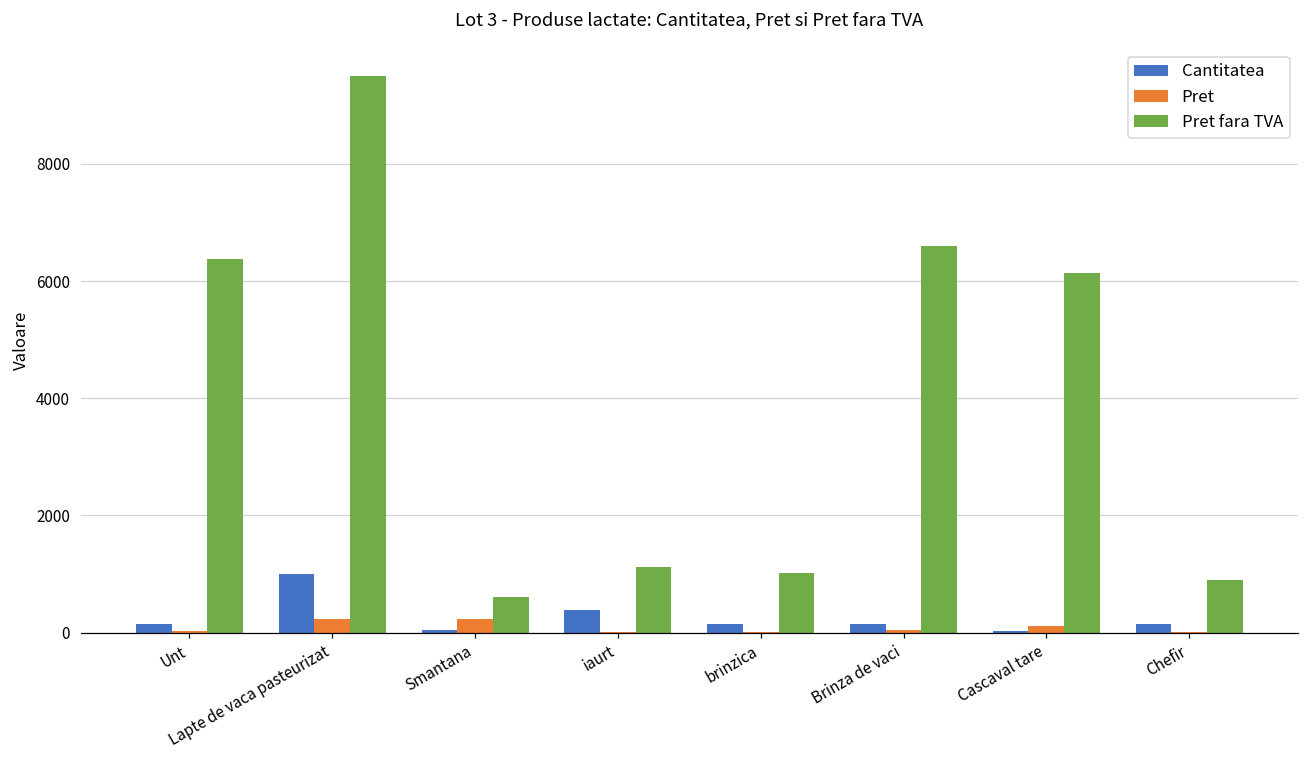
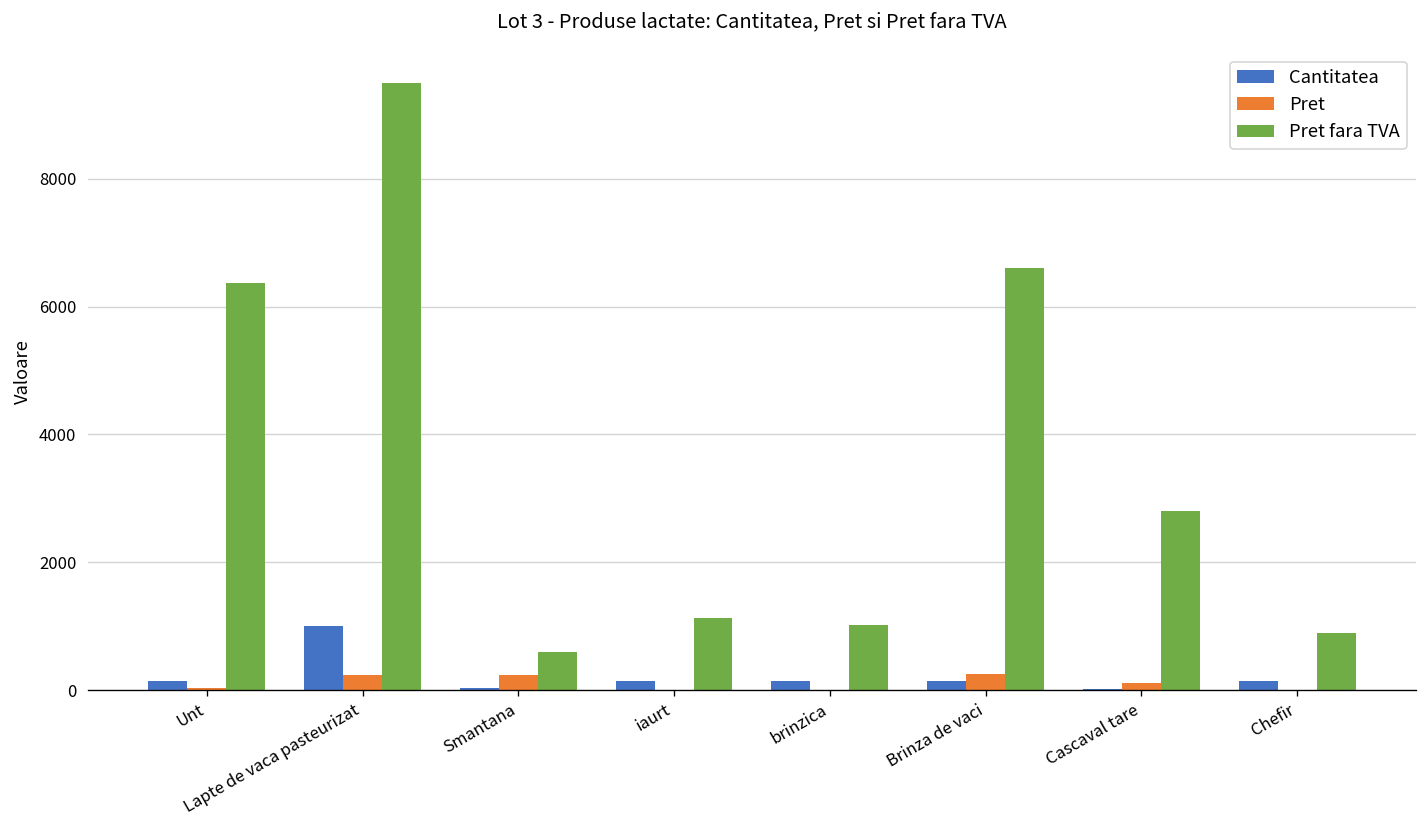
  {
    "Cantitatea": {
      "Unt": 200,
      "Lapte de vaca pasteurizat": 1000,
-     "iaurt": 400,
+     "iaurt": 200,
      "brinzica": 200,
      "Brinza de vaci": 200,
      "Chefir": 200
    },
    "Pret": {
      "Lapte de vaca pasteurizat": 200,
      "Smantana": 200,
-     "Brinza de vaci": 0,
+     "Brinza de vaci": 300,
      "Cascaval tare": 100
    },
    "Pret fara TVA": {
      "Unt": 6400,
      "Lapte de vaca pasteurizat": 9500,
      "Smantana": 600,
      "iaurt": 1100,
      "brinzica": 1000,
      "Brinza de vaci": 6600,
-     "Cascaval tare": 6100,
+     "Cascaval tare": 2800,
      "Chefir": 900
    }
  }
